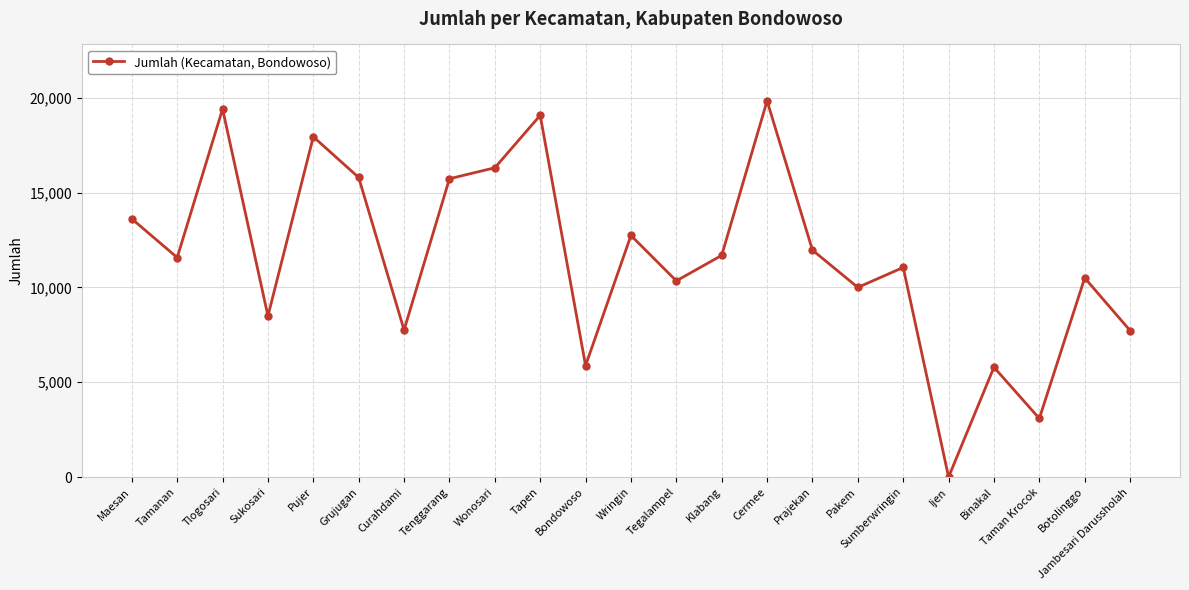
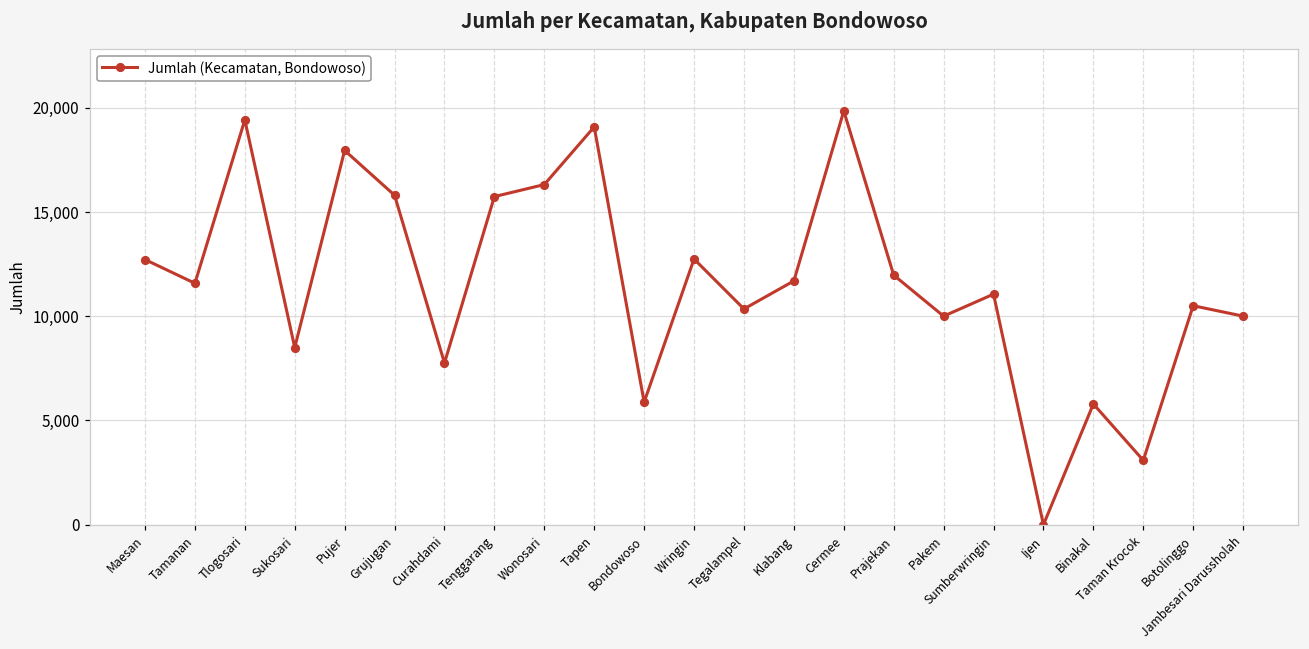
  {
-   "Maesan": "13,600",
+   "Maesan": "12,700",
    "Tamanan": "11,600",
    "Tlogosari": "19,400",
    "Sukosari": "8,500",
    "Pujer": "18,000",
    "Grujugan": "15,800",
    "Curahdami": "7,800",
    "Tenggarang": "15,700",
    "Wonosari": "16,300",
    "Tapen": "19,100",
    "Bondowoso": "5,900",
    "Wringin": "12,700",
    "Tegalampel": "10,400",
    "Klabang": "11,700",
    "Cermee": "19,800",
    "Prajekan": "12,000",
    "Pakem": "10,000",
    "Sumberwringin": "11,100",
    "Ijen": "0",
    "Binakal": "5,800",
    "Taman Krocok": "3,100",
    "Botolinggo": "10,500",
-   "Jambesari Darussholah": "7,700"
+   "Jambesari Darussholah": "10,000"
  }
